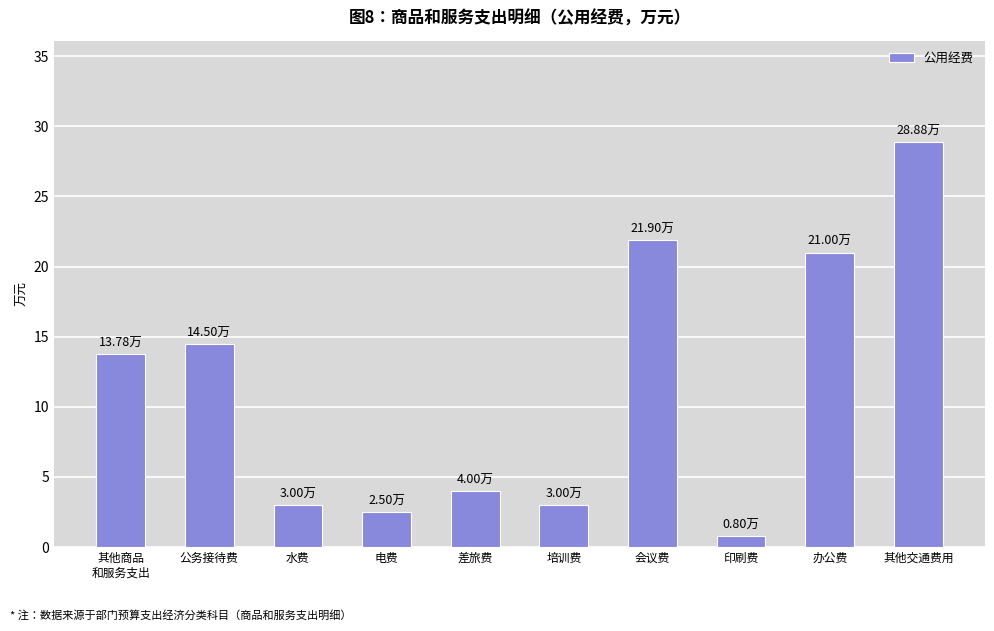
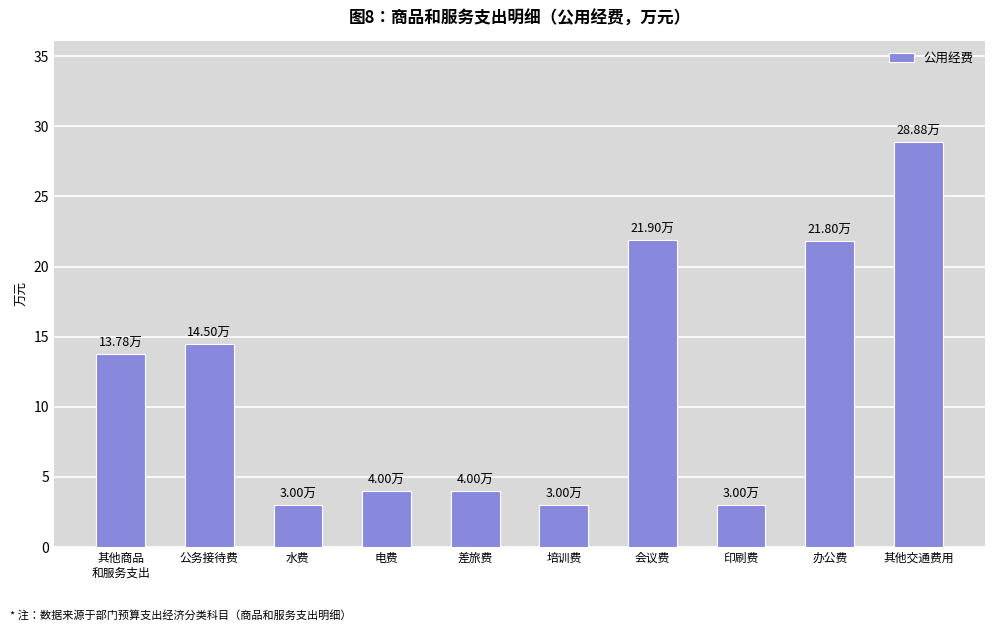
  {
    "其他商品 和服务支出": "13.78万",
    "公务接待费": "14.50万",
    "水费": "3.00万",
-   "电费": "2.50万",
+   "电费": "4.00万",
    "差旅费": "4.00万",
    "培训费": "3.00万",
    "会议费": "21.90万",
-   "印刷费": "0.80万",
-   "办公费": "21.00万",
+   "印刷费": "3.00万",
+   "办公费": "21.80万",
    "其他交通费用": "28.88万"
  }
